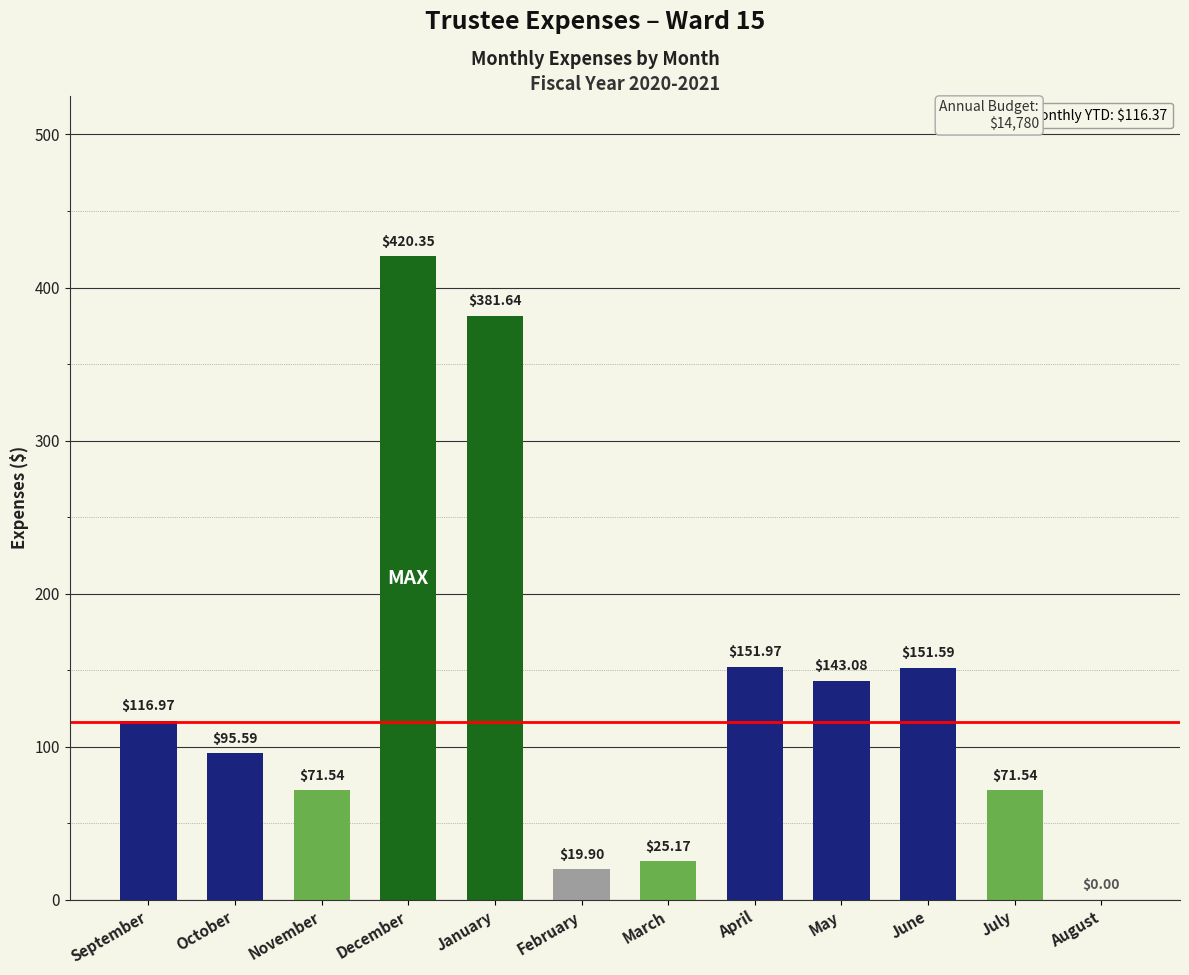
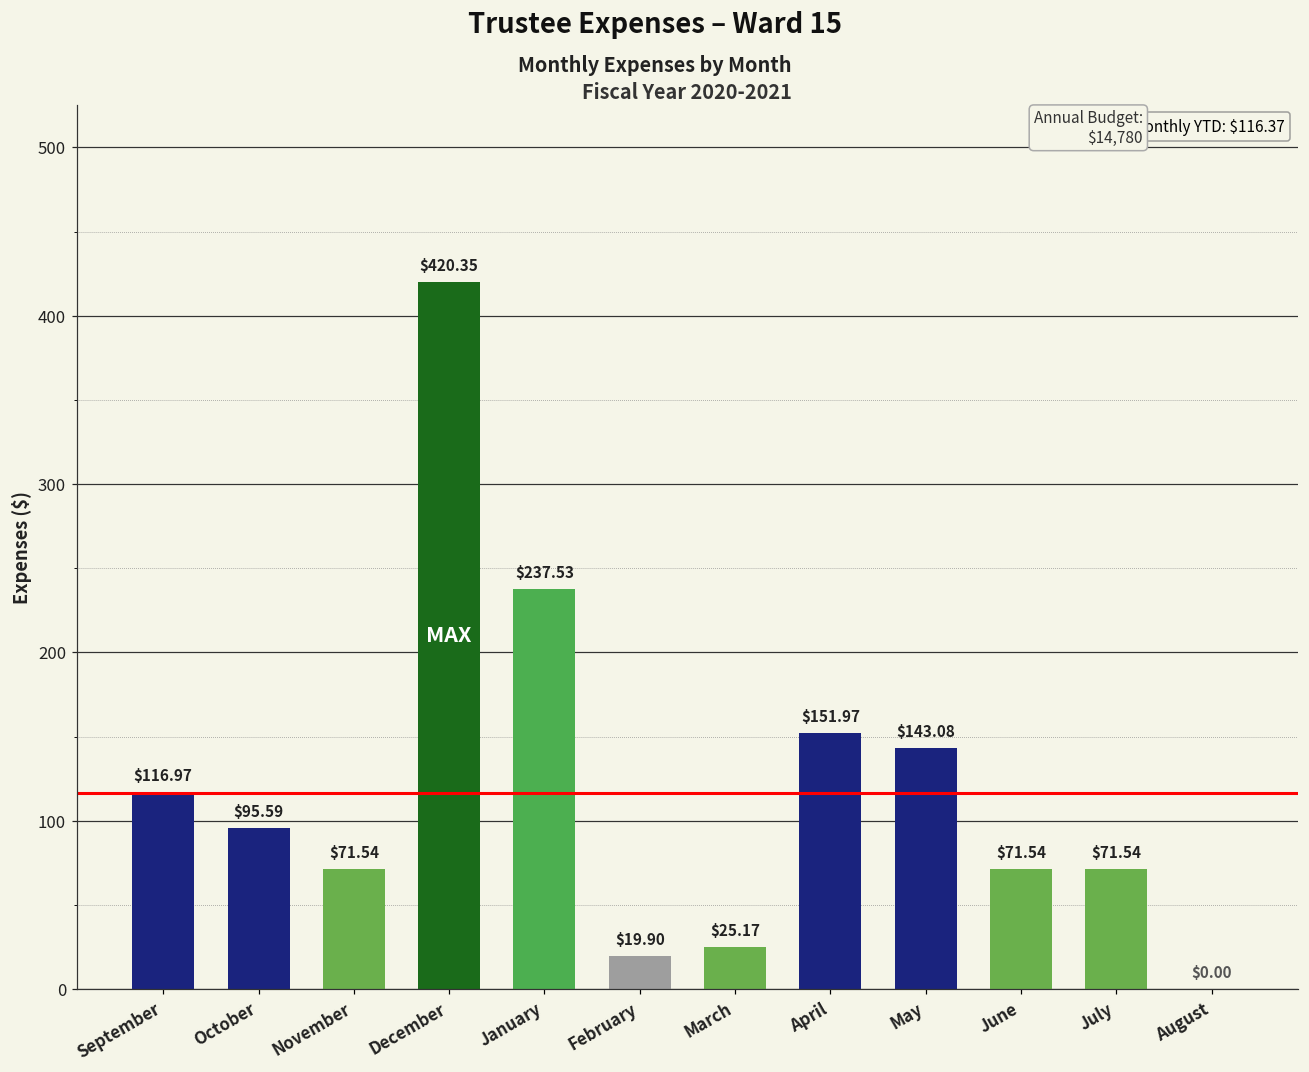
  {
    "September": "$116.97",
    "October": "$95.59",
    "November": "$71.54",
    "December": "$420.35",
-   "January": "$381.64",
+   "January": "$237.53",
    "February": "$19.90",
    "March": "$25.17",
    "April": "$151.97",
    "May": "$143.08",
-   "June": "$151.59",
+   "June": "$71.54",
    "July": "$71.54",
    "August": "$0.00"
  }
